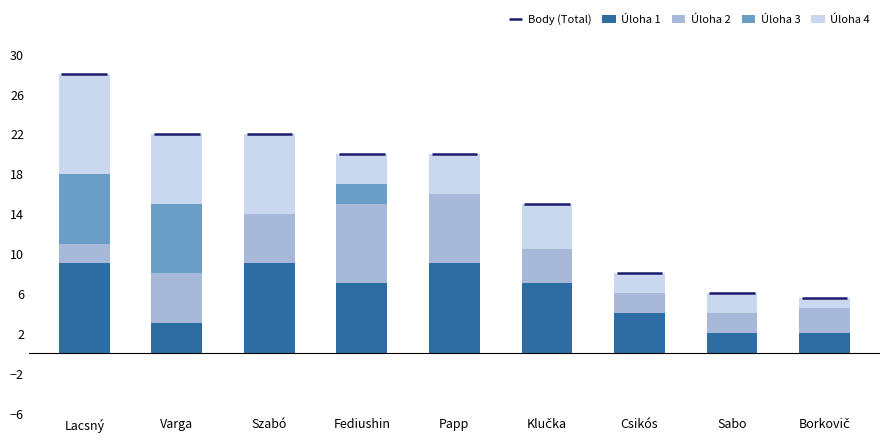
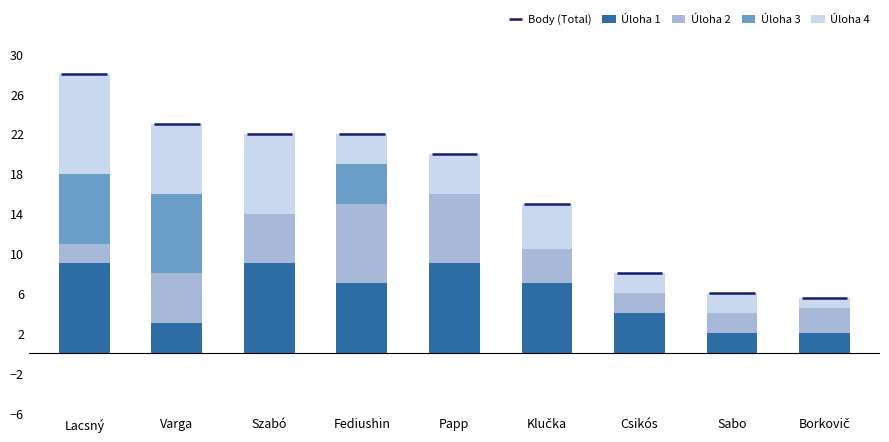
  {
    "Úloha 3": {
      "Lacsný": 7,
-     "Varga": 7,
+     "Varga": 8,
      "Szabó": 0,
-     "Fediushin": 2,
+     "Fediushin": 4,
      "Papp": 0,
      "Klučka": 0,
      "Csikós": 0,
      "Sabo": 0,
      "Borkovič": 0
    }
  }
